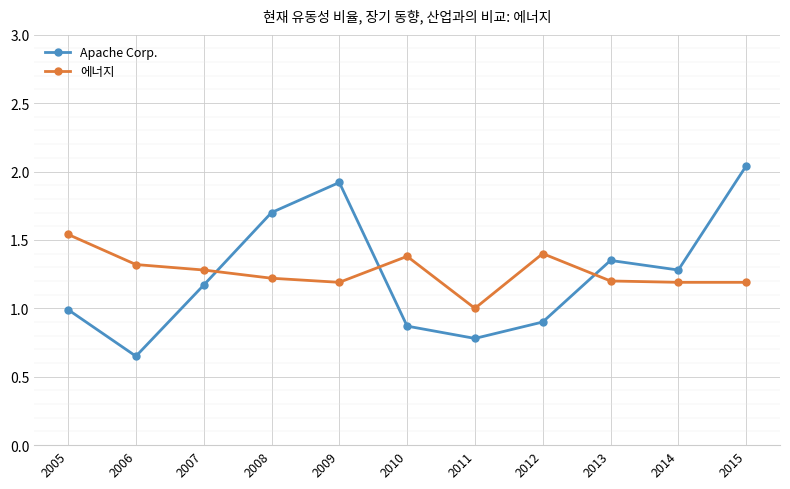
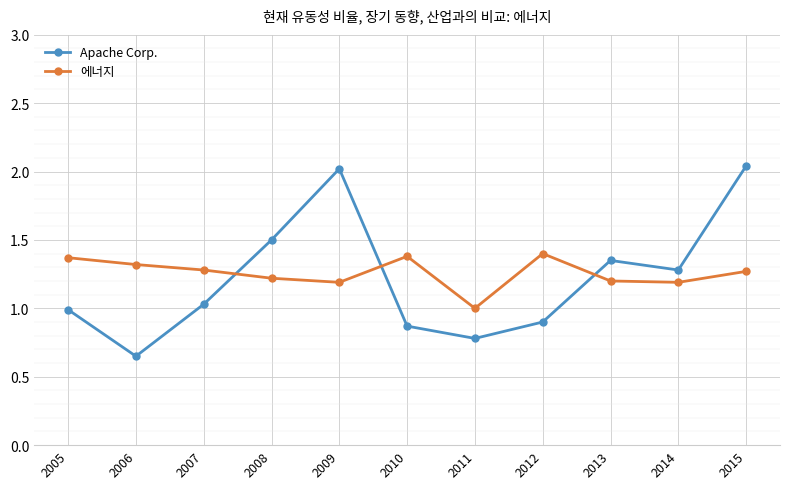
  {
    "Apache Corp.": {
      "2005": 0.99,
      "2006": 0.65,
-     "2007": 1.17,
-     "2008": 1.7,
-     "2009": 1.92,
+     "2007": 1.03,
+     "2008": 1.5,
+     "2009": 2.02,
      "2010": 0.87,
      "2011": 0.78,
      "2012": 0.90,
      "2013": 1.35,
      "2014": 1.28,
      "2015": 2.04
    },
    "에너지": {
-     "2005": 1.54,
+     "2005": 1.37,
      "2006": 1.32,
      "2007": 1.28,
      "2008": 1.22,
      "2009": 1.19,
      "2010": 1.38,
      "2011": 1.00,
      "2012": 1.40,
      "2013": 1.20,
      "2014": 1.19,
-     "2015": 1.19
+     "2015": 1.27
    }
  }
